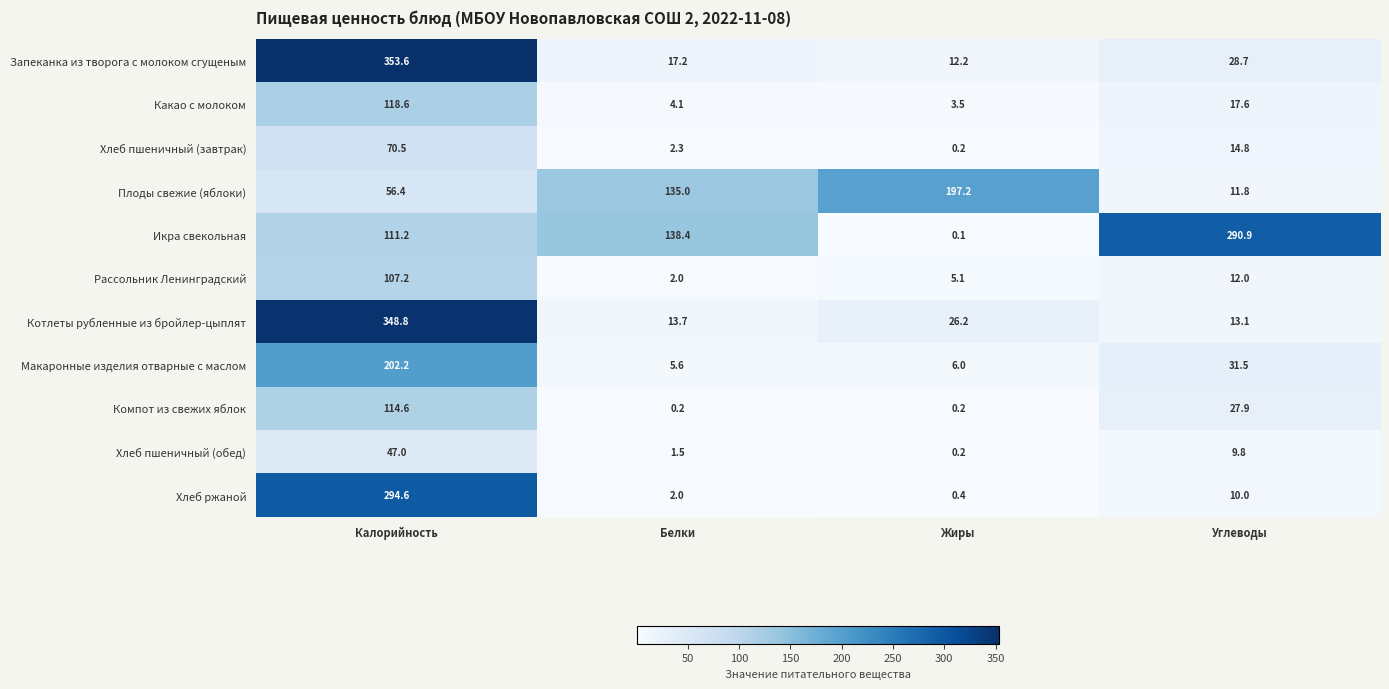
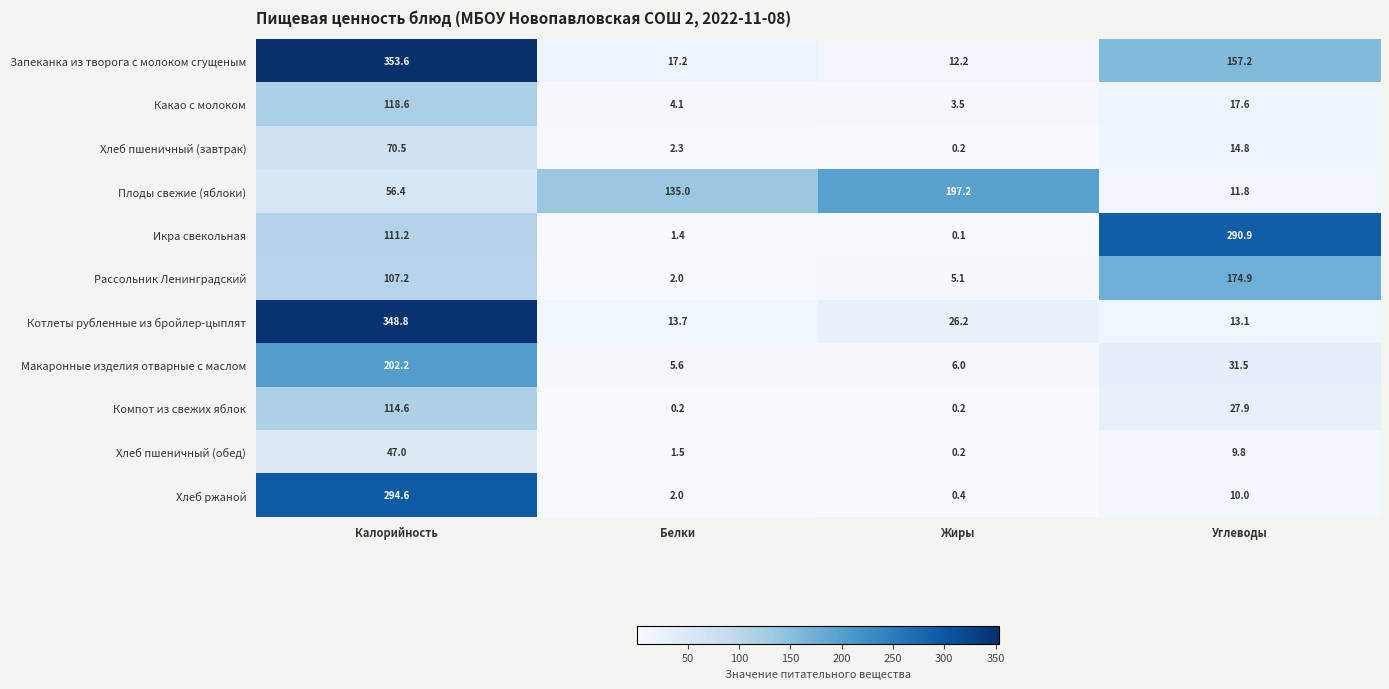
  {
    "Запеканка из творога с молоком сгущеным": {
      "Калорийность": 353.6,
      "Белки": 17.2,
      "Жиры": 12.2,
-     "Углеводы": 28.7
+     "Углеводы": 157.2
    },
    "Какао с молоком": {
      "Калорийность": 118.6,
      "Белки": 4.1,
      "Жиры": 3.5,
      "Углеводы": 17.6
    },
    "Хлеб пшеничный (завтрак)": {
      "Калорийность": 70.5,
      "Белки": 2.3,
      "Жиры": 0.2,
      "Углеводы": 14.8
    },
    "Плоды свежие (яблоки)": {
      "Калорийность": 56.4,
      "Белки": 135.0,
      "Жиры": 197.2,
      "Углеводы": 11.8
    },
    "Икра свекольная": {
      "Калорийность": 111.2,
-     "Белки": 138.4,
+     "Белки": 1.4,
      "Жиры": 0.1,
      "Углеводы": 290.9
    },
    "Рассольник Ленинградский": {
      "Калорийность": 107.2,
      "Белки": 2.0,
      "Жиры": 5.1,
-     "Углеводы": 12.0
+     "Углеводы": 174.9
    },
    "Котлеты рубленные из бройлер-цыплят": {
      "Калорийность": 348.8,
      "Белки": 13.7,
      "Жиры": 26.2,
      "Углеводы": 13.1
    },
    "Макаронные изделия отварные с маслом": {
      "Калорийность": 202.2,
      "Белки": 5.6,
      "Жиры": 6.0,
      "Углеводы": 31.5
    },
    "Компот из свежих яблок": {
      "Калорийность": 114.6,
      "Белки": 0.2,
      "Жиры": 0.2,
      "Углеводы": 27.9
    },
    "Хлеб пшеничный (обед)": {
      "Калорийность": 47.0,
      "Белки": 1.5,
      "Жиры": 0.2,
      "Углеводы": 9.8
    },
    "Хлеб ржаной": {
      "Калорийность": 294.6,
      "Белки": 2.0,
      "Жиры": 0.4,
      "Углеводы": 10.0
    }
  }
